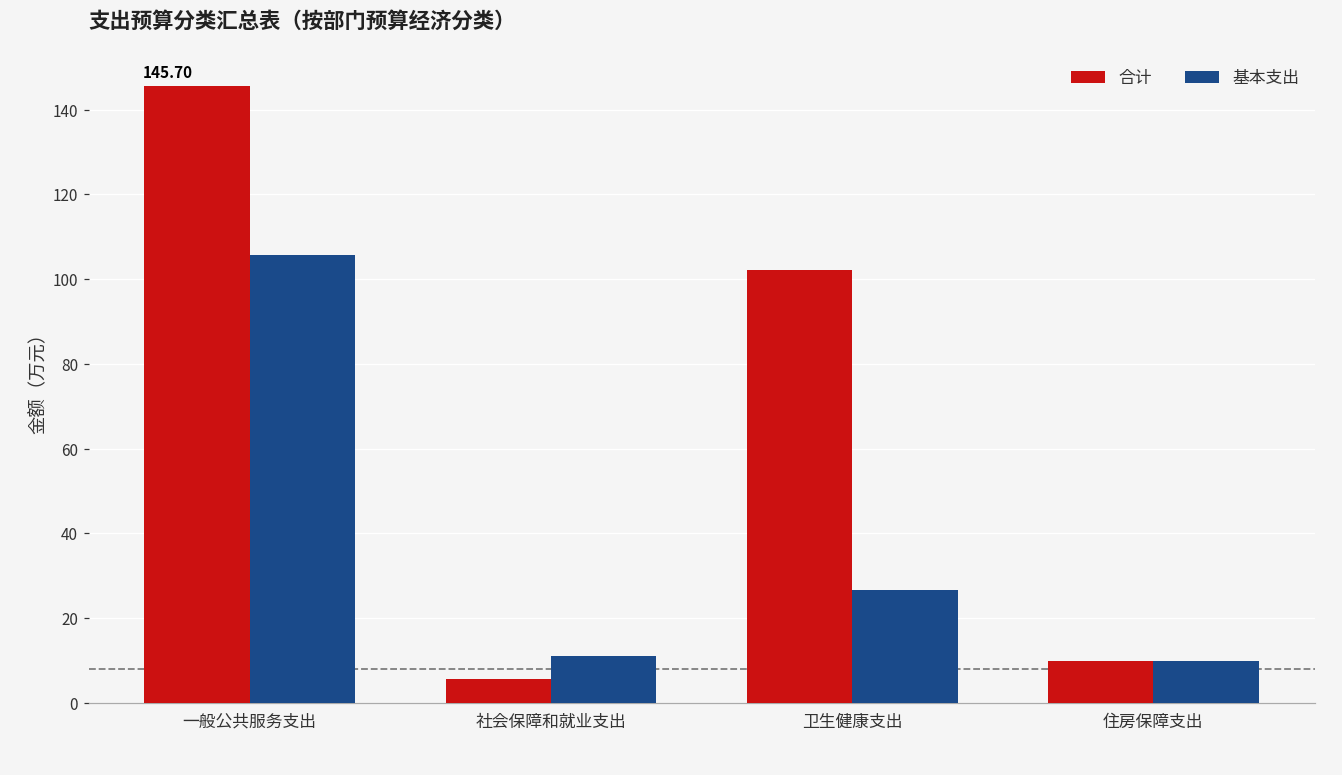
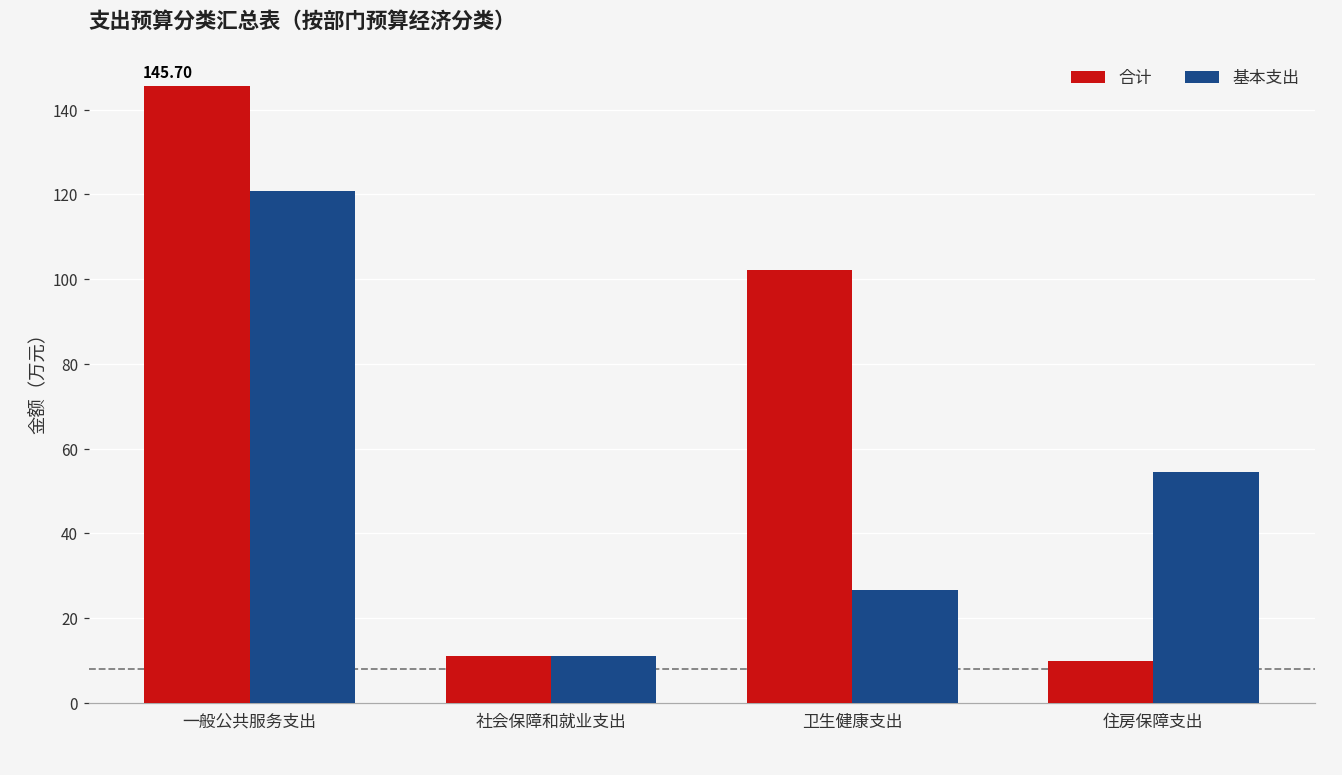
  {
    "合计": {
-     "社会保障和就业支出": 6,
+     "社会保障和就业支出": 11,
      "卫生健康支出": 102,
      "住房保障支出": 10
    },
    "基本支出": {
-     "一般公共服务支出": 106,
+     "一般公共服务支出": 121,
      "社会保障和就业支出": 11,
      "卫生健康支出": 27,
-     "住房保障支出": 10
+     "住房保障支出": 55
    }
  }
